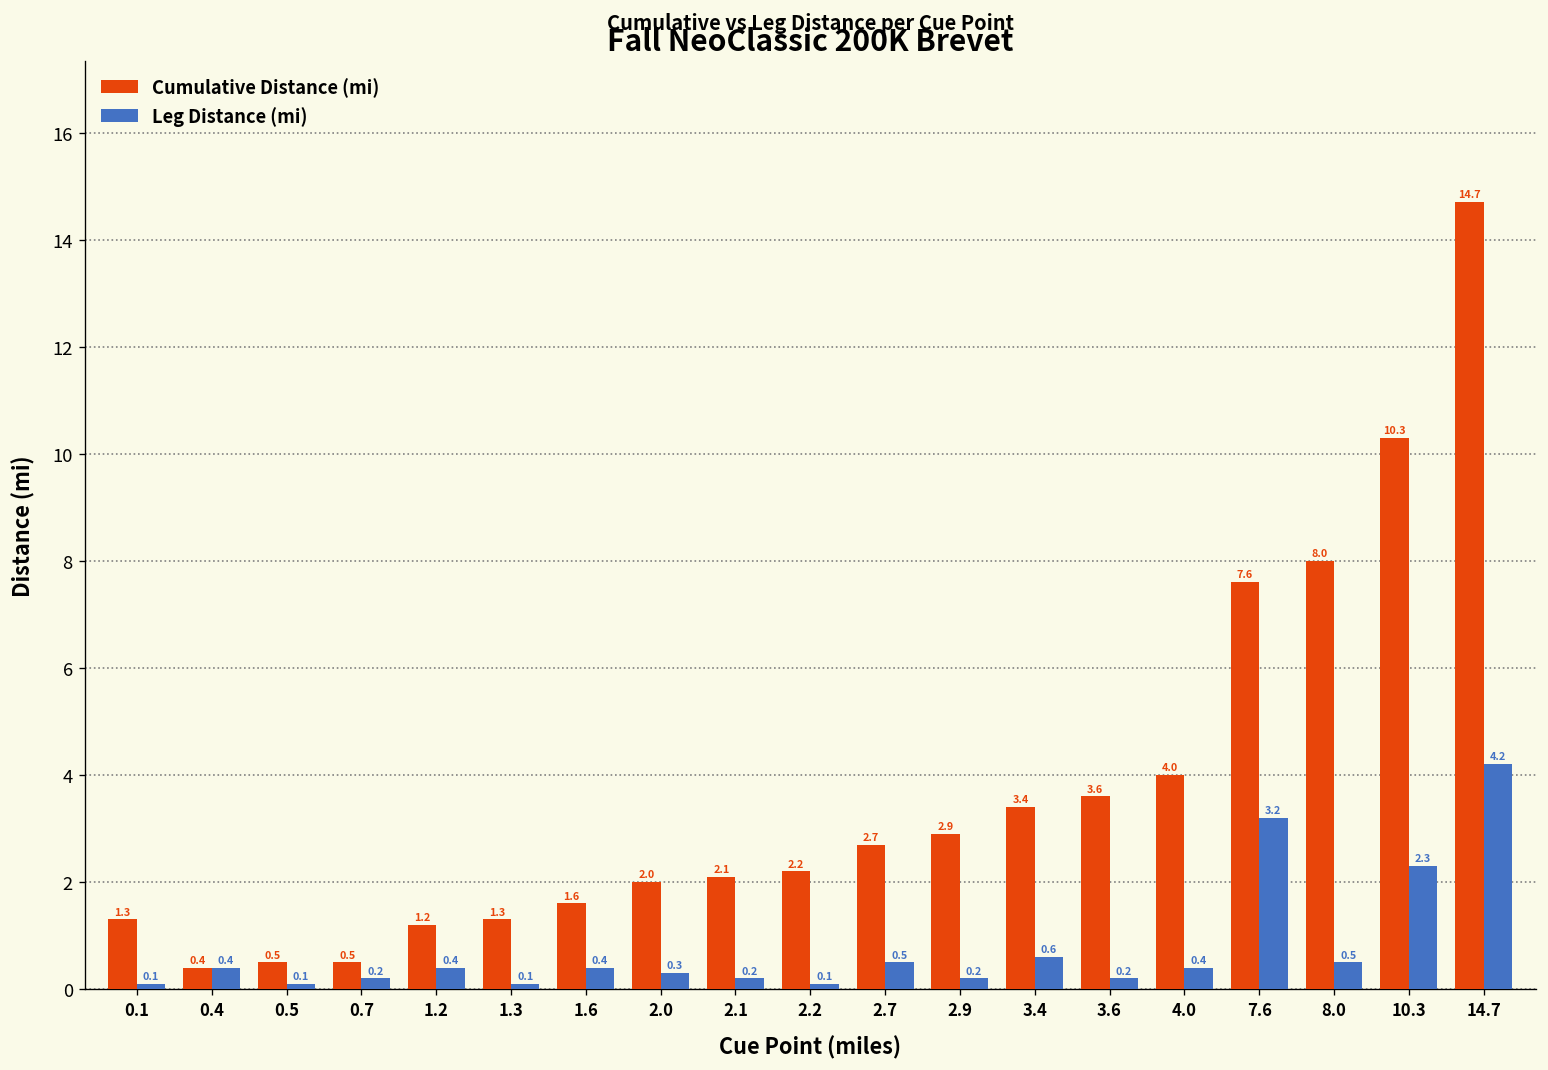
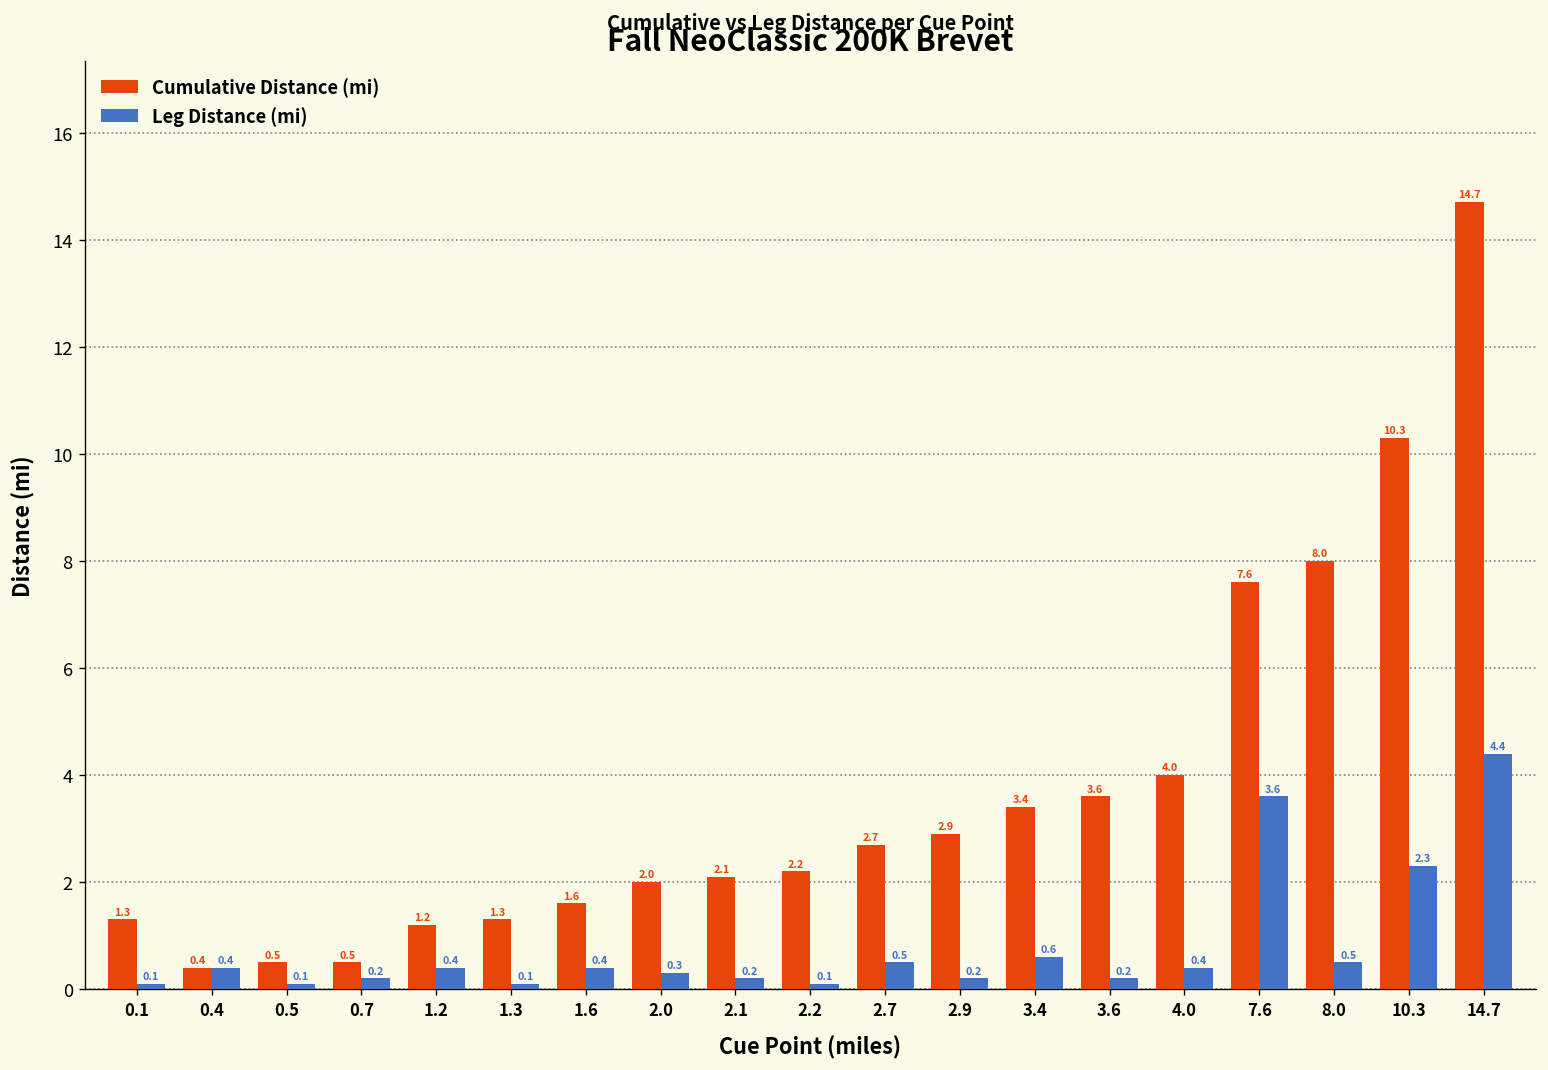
  {
    "Cumulative Distance (mi)": {
      "0.1": 1.3,
      "0.4": 0.4,
      "0.5": 0.5,
      "0.7": 0.5,
      "1.2": 1.2,
      "1.3": 1.3,
      "1.6": 1.6,
      "2.0": 2.0,
      "2.1": 2.1,
      "2.2": 2.2,
      "2.7": 2.7,
      "2.9": 2.9,
      "3.4": 3.4,
      "3.6": 3.6,
      "4.0": 4.0,
      "7.6": 7.6,
      "8.0": 8.0,
      "10.3": 10.3,
      "14.7": 14.7
    },
    "Leg Distance (mi)": {
      "0.1": 0.1,
      "0.4": 0.4,
      "0.5": 0.1,
      "0.7": 0.2,
      "1.2": 0.4,
      "1.3": 0.1,
      "1.6": 0.4,
      "2.0": 0.3,
      "2.1": 0.2,
      "2.2": 0.1,
      "2.7": 0.5,
      "2.9": 0.2,
      "3.4": 0.6,
      "3.6": 0.2,
      "4.0": 0.4,
-     "7.6": 3.2,
+     "7.6": 3.6,
      "8.0": 0.5,
      "10.3": 2.3,
-     "14.7": 4.2
+     "14.7": 4.4
    }
  }
